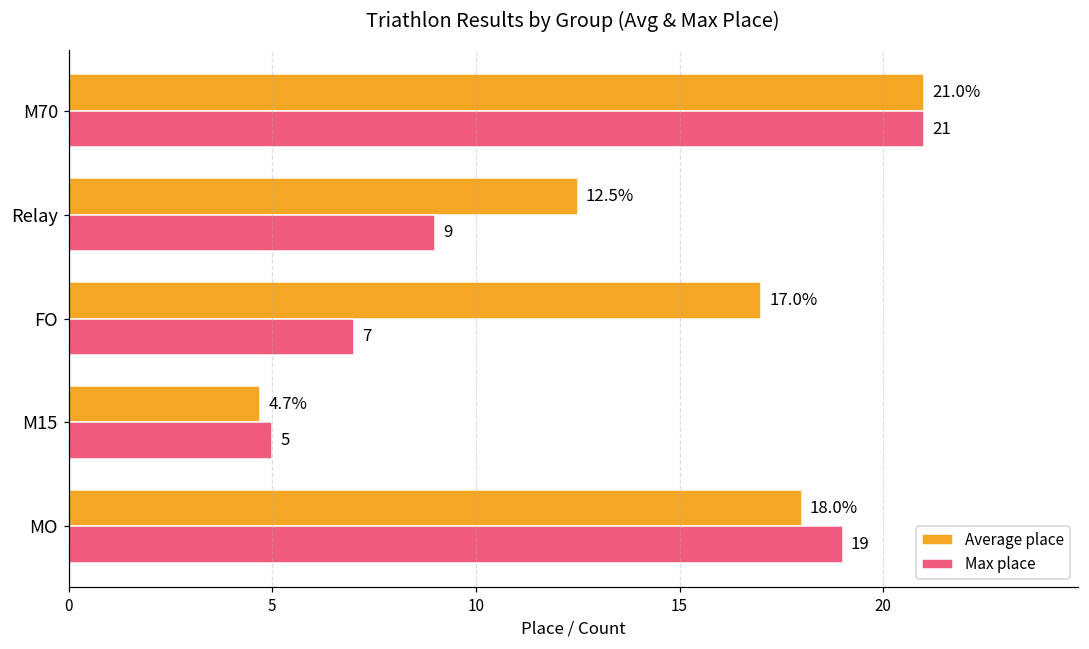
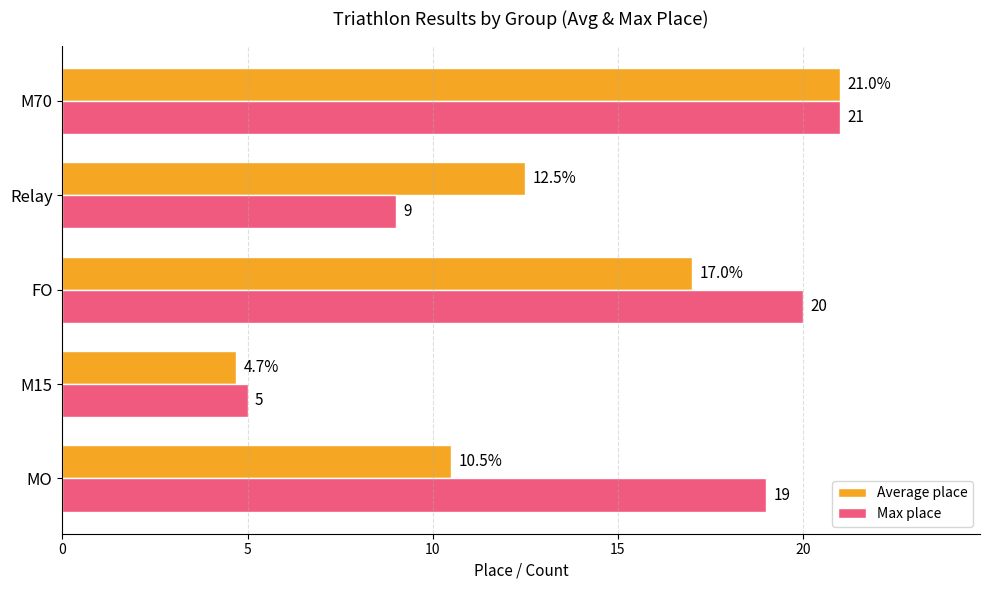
  {
    "Average place": {
      "M70": "21.0%",
      "Relay": "12.5%",
      "FO": "17.0%",
      "M15": "4.7%",
-     "MO": "18.0%"
+     "MO": "10.5%"
    },
    "Max place": {
      "M70": "21",
      "Relay": "9",
-     "FO": "7",
+     "FO": "20",
      "M15": "5",
      "MO": "19"
    }
  }
